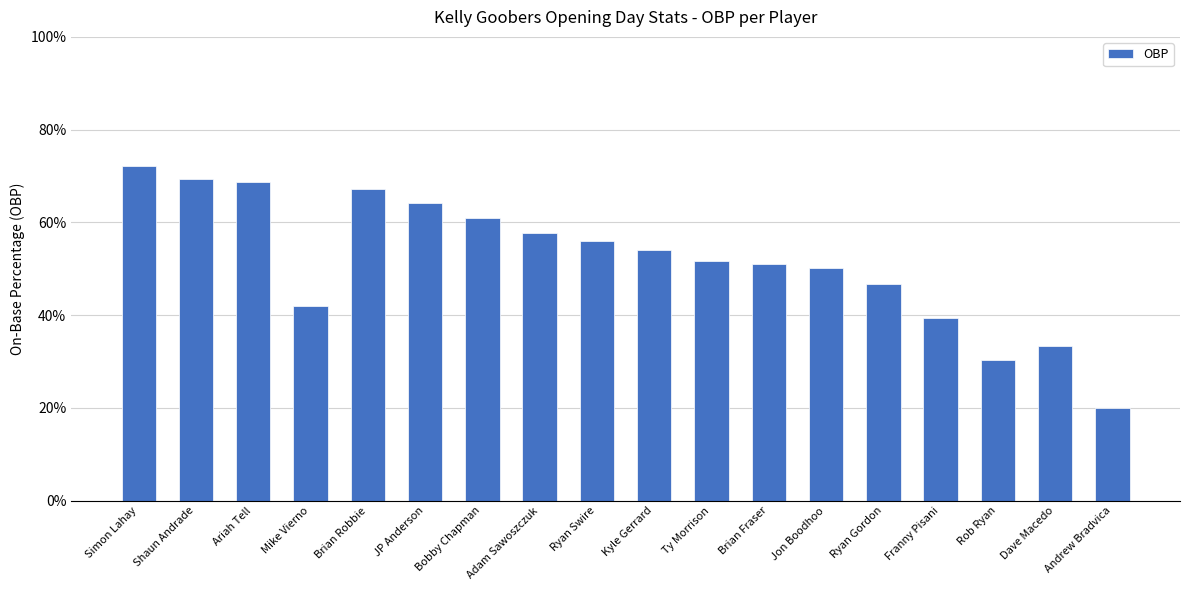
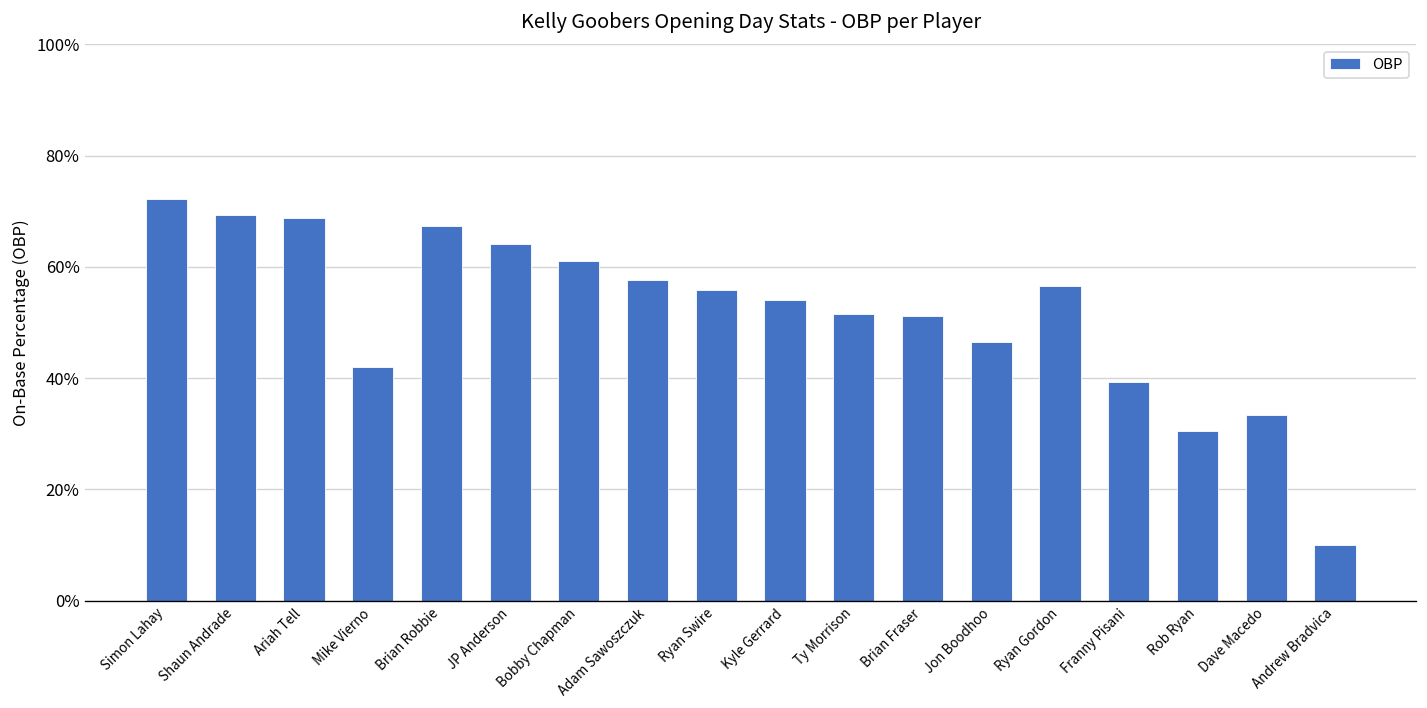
  {
    "Simon Lahay": "72%",
    "Shaun Andrade": "69%",
    "Ariah Tell": "69%",
    "Mike Vierno": "42%",
    "Brian Robbie": "67%",
    "JP Anderson": "64%",
    "Bobby Chapman": "61%",
    "Adam Sawoszczuk": "58%",
    "Ryan Swire": "56%",
    "Kyle Gerrard": "54%",
    "Ty Morrison": "52%",
    "Brian Fraser": "51%",
-   "Jon Boodhoo": "50%",
-   "Ryan Gordon": "47%",
+   "Jon Boodhoo": "47%",
+   "Ryan Gordon": "57%",
    "Franny Pisani": "39%",
    "Rob Ryan": "30%",
    "Dave Macedo": "33%",
-   "Andrew Bradvica": "20%"
+   "Andrew Bradvica": "10%"
  }
